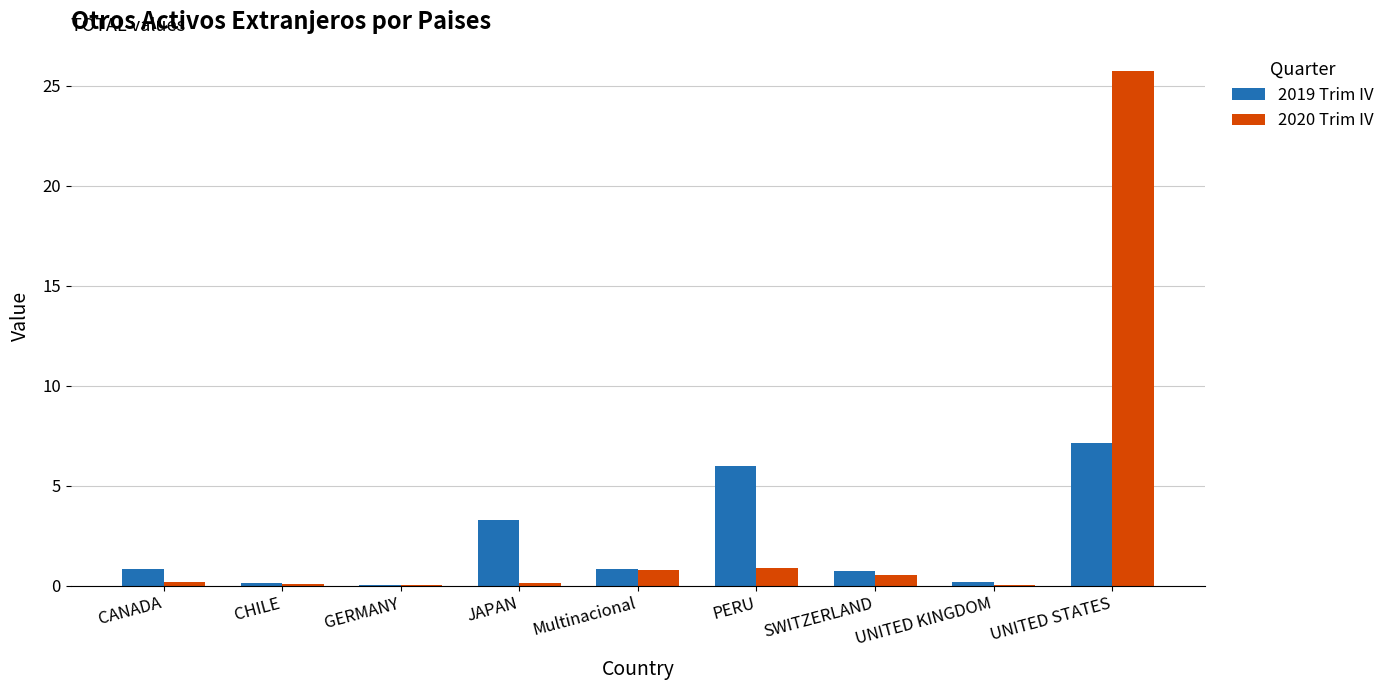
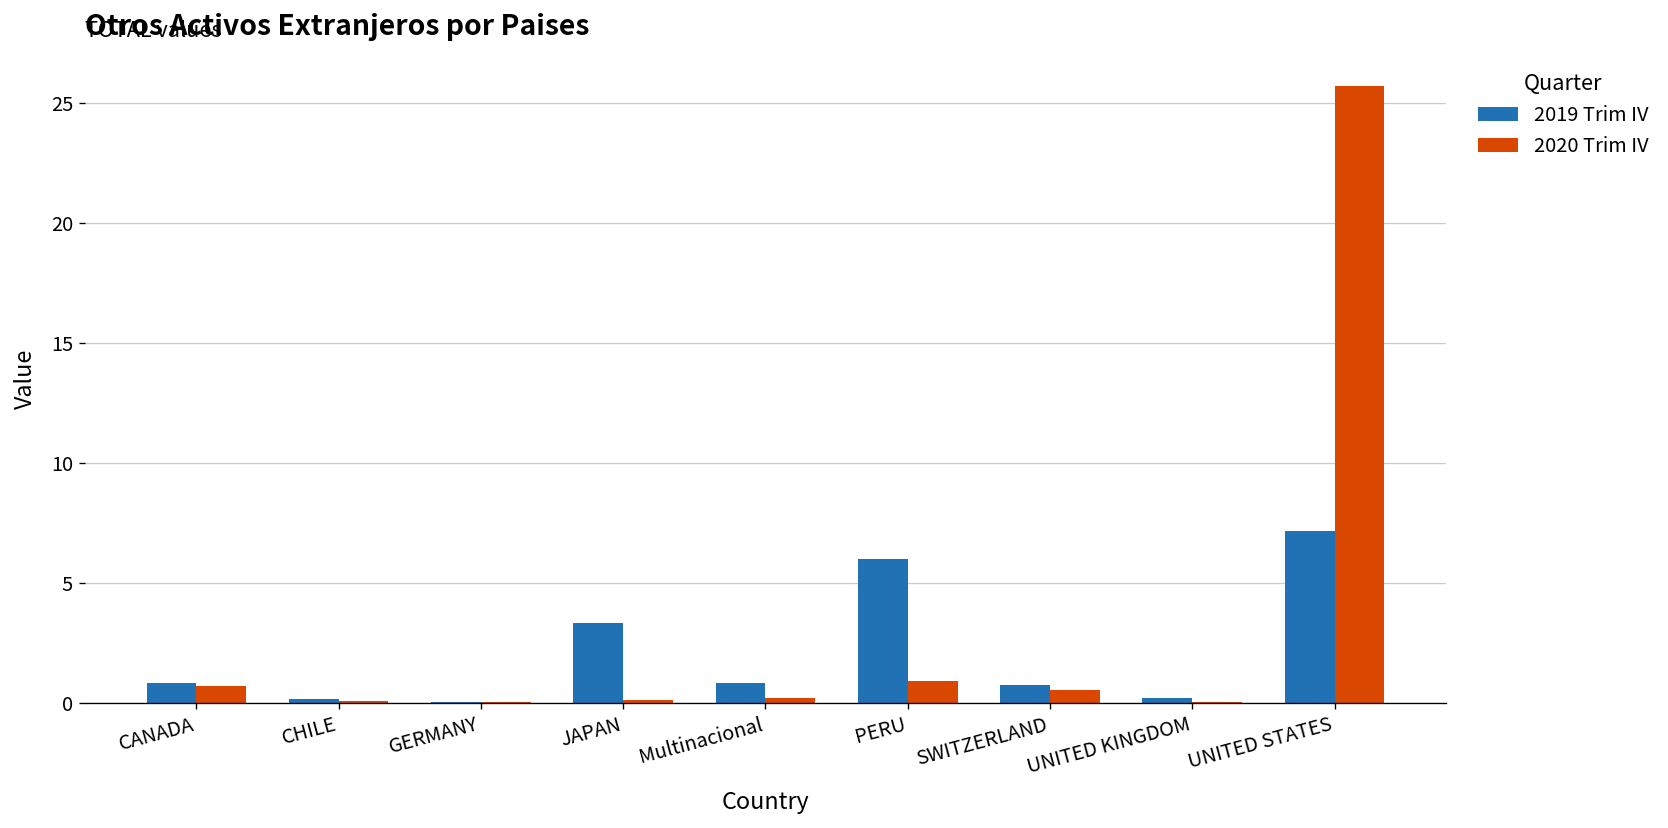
  {
    "2019 Trim IV": {
      "CANADA": 0.8,
      "CHILE": 0.1,
      "JAPAN": 3.3,
      "Multinacional": 0.8,
      "PERU": 6.0,
      "SWITZERLAND": 0.7,
      "UNITED KINGDOM": 0.2,
      "UNITED STATES": 7.1
    },
    "2020 Trim IV": {
-     "CANADA": 0.2,
-     "Multinacional": 0.8,
+     "CANADA": 0.7,
+     "Multinacional": 0.2,
      "PERU": 0.9,
      "SWITZERLAND": 0.5,
      "UNITED STATES": 25.7
    }
  }
